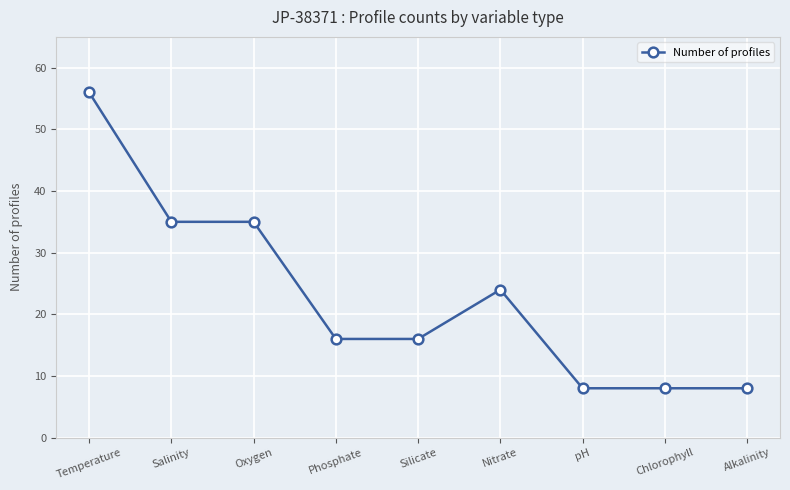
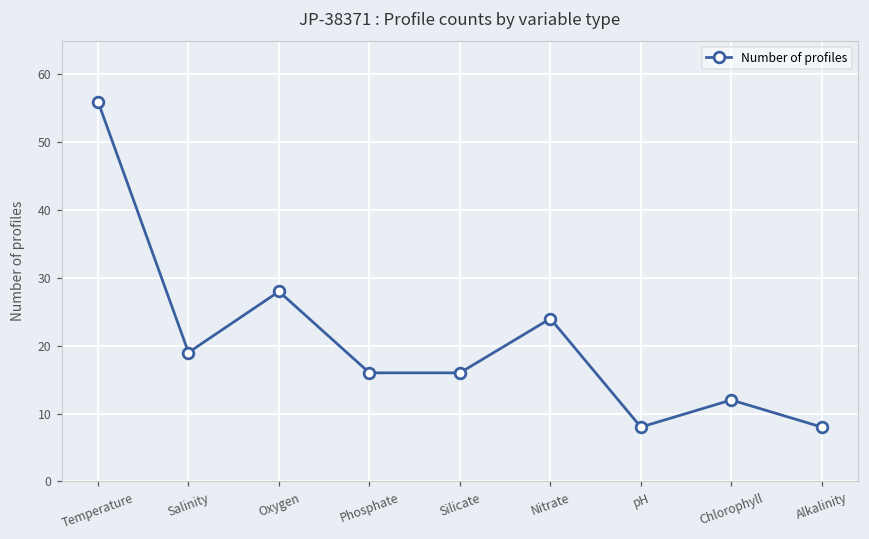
  {
    "Temperature": 56,
-   "Salinity": 35,
-   "Oxygen": 35,
+   "Salinity": 19,
+   "Oxygen": 28,
    "Phosphate": 16,
    "Silicate": 16,
    "Nitrate": 24,
    "pH": 8,
-   "Chlorophyll": 8,
+   "Chlorophyll": 12,
    "Alkalinity": 8
  }
